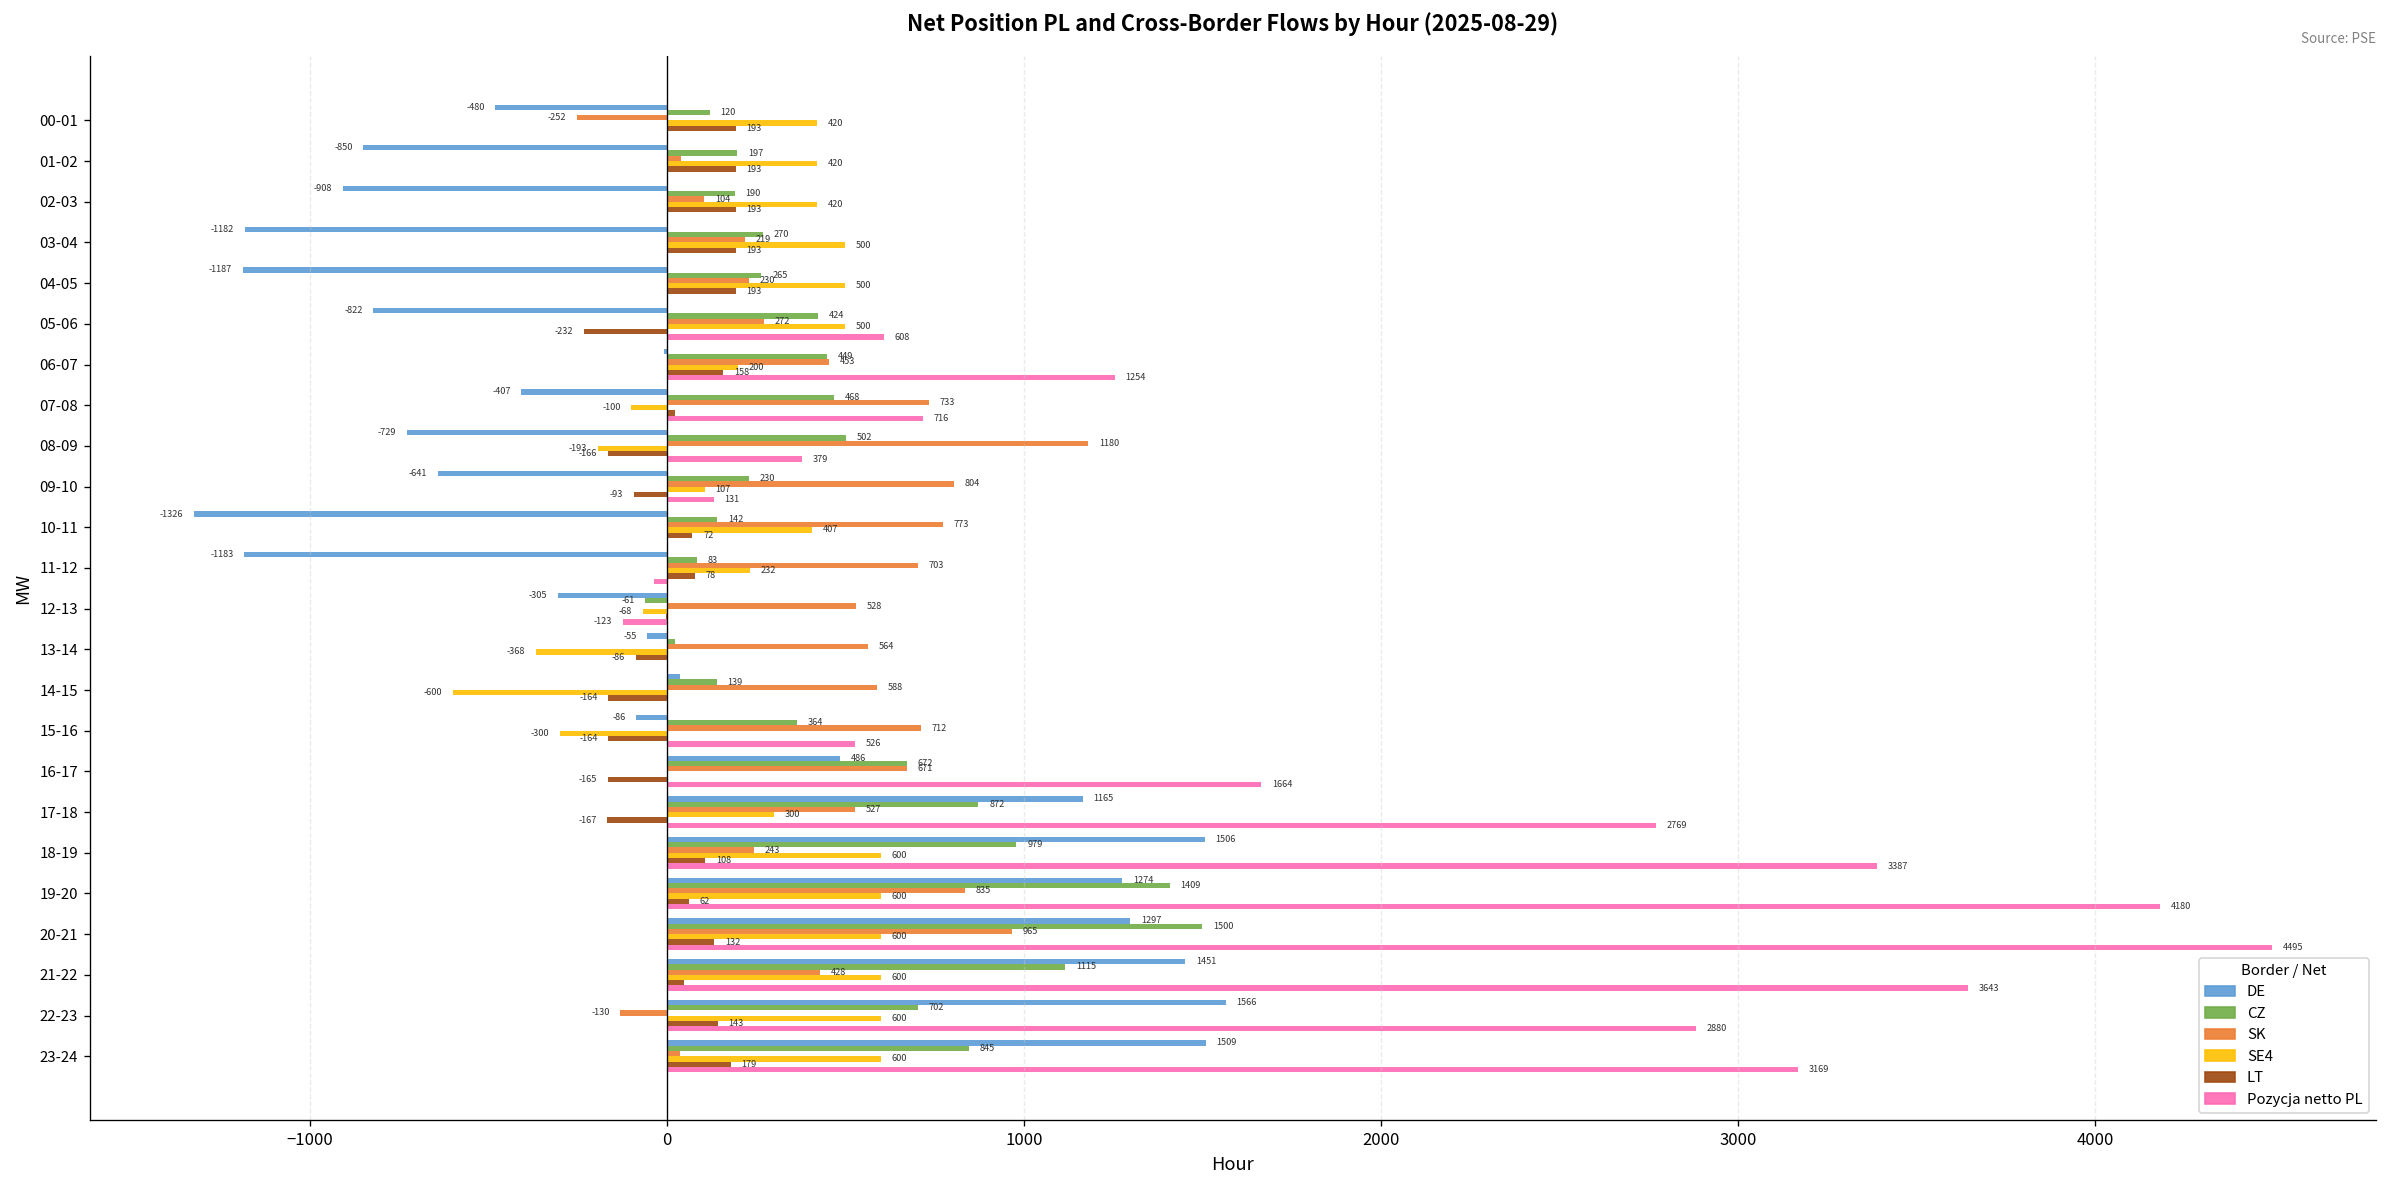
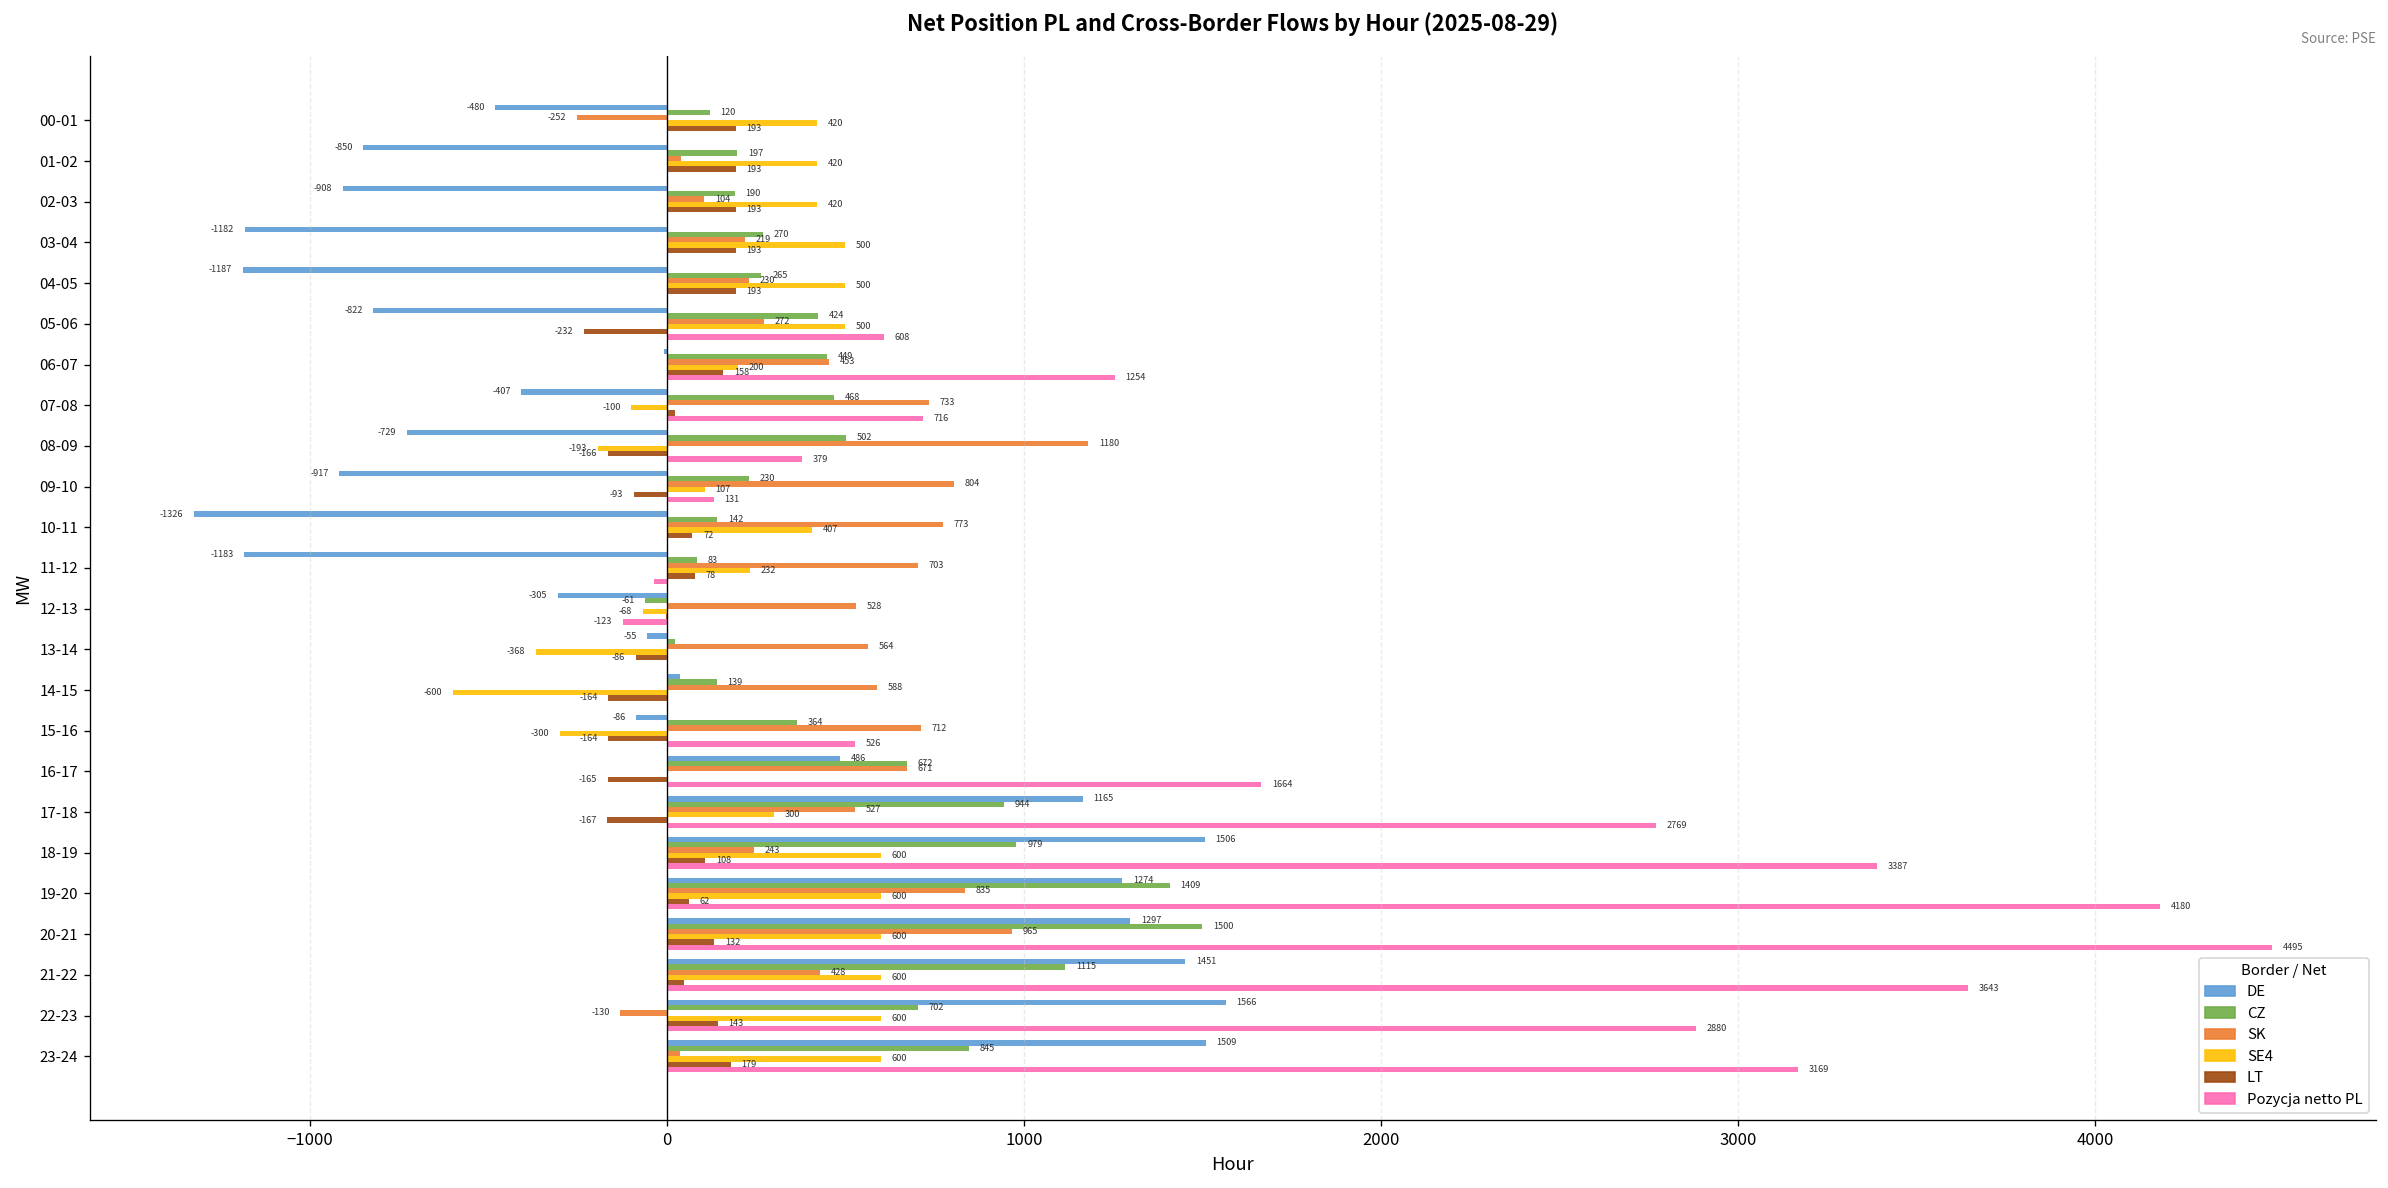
  {
    "DE": {
      "00-01": -480,
      "01-02": -850,
      "02-03": -908,
      "03-04": -1182,
      "04-05": -1187,
      "05-06": -822,
      "07-08": -407,
      "08-09": -729,
-     "09-10": -641,
+     "09-10": -917,
      "10-11": -1326,
      "11-12": -1183,
      "12-13": -305,
      "13-14": -55,
      "15-16": -86,
      "16-17": 486,
      "17-18": 1165,
      "18-19": 1506,
      "19-20": 1274,
      "20-21": 1297,
      "21-22": 1451,
      "22-23": 1566,
      "23-24": 1509
    },
    "CZ": {
      "00-01": 120,
      "01-02": 197,
      "02-03": 190,
      "03-04": 270,
      "04-05": 265,
      "05-06": 424,
      "07-08": 468,
      "08-09": 502,
      "09-10": 230,
      "10-11": 142,
      "11-12": 83,
      "12-13": -61,
      "14-15": 139,
      "15-16": 364,
-     "17-18": 872,
+     "17-18": 944,
      "18-19": 979,
      "19-20": 1409,
      "20-21": 1500,
      "21-22": 1115,
      "22-23": 702,
      "23-24": 845
    },
    "SK": {
      "00-01": -252,
      "02-03": 104,
      "03-04": 219,
      "04-05": 230,
      "05-06": 272,
      "07-08": 733,
      "08-09": 1180,
      "09-10": 804,
      "10-11": 773,
      "11-12": 703,
      "12-13": 528,
      "13-14": 564,
      "14-15": 588,
      "15-16": 712,
      "17-18": 527,
      "18-19": 243,
      "19-20": 835,
      "20-21": 965,
      "21-22": 428,
      "22-23": -130
    },
    "SE4": {
      "00-01": 420,
      "01-02": 420,
      "02-03": 420,
      "03-04": 500,
      "04-05": 500,
      "05-06": 500,
      "06-07": 200,
      "07-08": -100,
      "09-10": 107,
      "10-11": 407,
      "11-12": 232,
      "12-13": -68,
      "13-14": -368,
      "14-15": -600,
      "15-16": -300,
      "17-18": 300,
      "18-19": 600,
      "19-20": 600,
      "20-21": 600,
      "21-22": 600,
      "22-23": 600,
      "23-24": 600
    },
    "LT": {
      "00-01": 193,
      "01-02": 193,
      "02-03": 193,
      "03-04": 193,
      "04-05": 193,
      "05-06": -232,
      "06-07": 158,
      "09-10": -93,
      "10-11": 72,
      "11-12": 78,
      "13-14": -86,
      "14-15": -164,
      "15-16": -164,
      "16-17": -165,
      "17-18": -167,
      "18-19": 108,
      "19-20": 62,
      "20-21": 132,
      "22-23": 143,
      "23-24": 179
    },
    "Pozycja netto PL": {
      "05-06": 608,
      "06-07": 1254,
      "07-08": 716,
      "08-09": 379,
      "09-10": 131,
      "12-13": -123,
      "15-16": 526,
      "16-17": 1664,
      "17-18": 2769,
      "18-19": 3387,
      "19-20": 4180,
      "21-22": 3643,
      "22-23": 2880,
      "23-24": 3169
    }
  }
